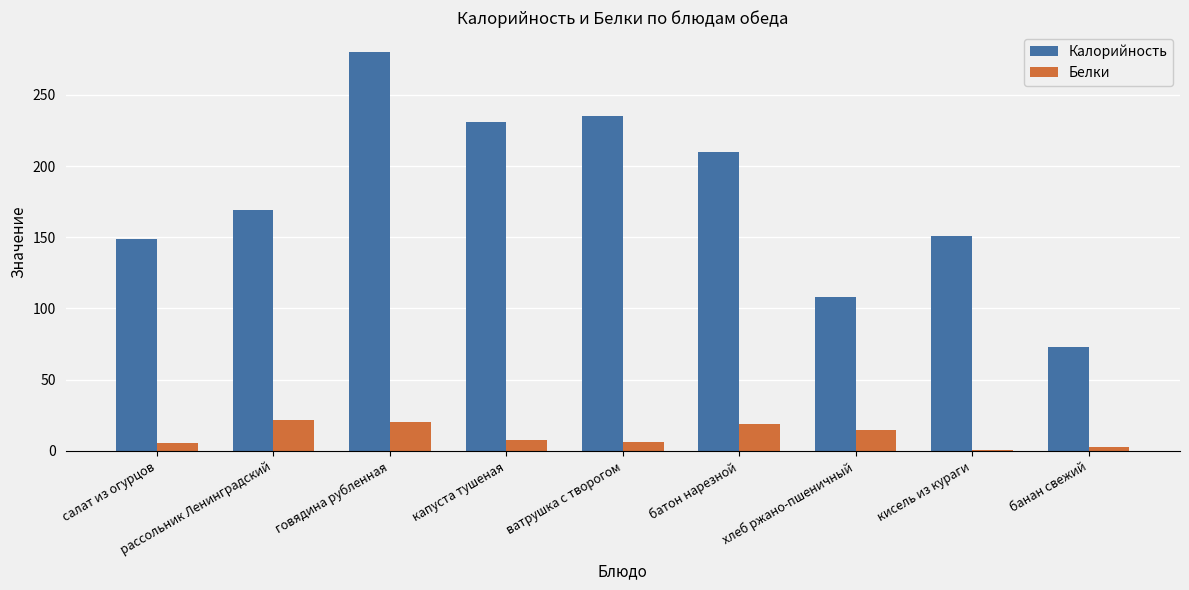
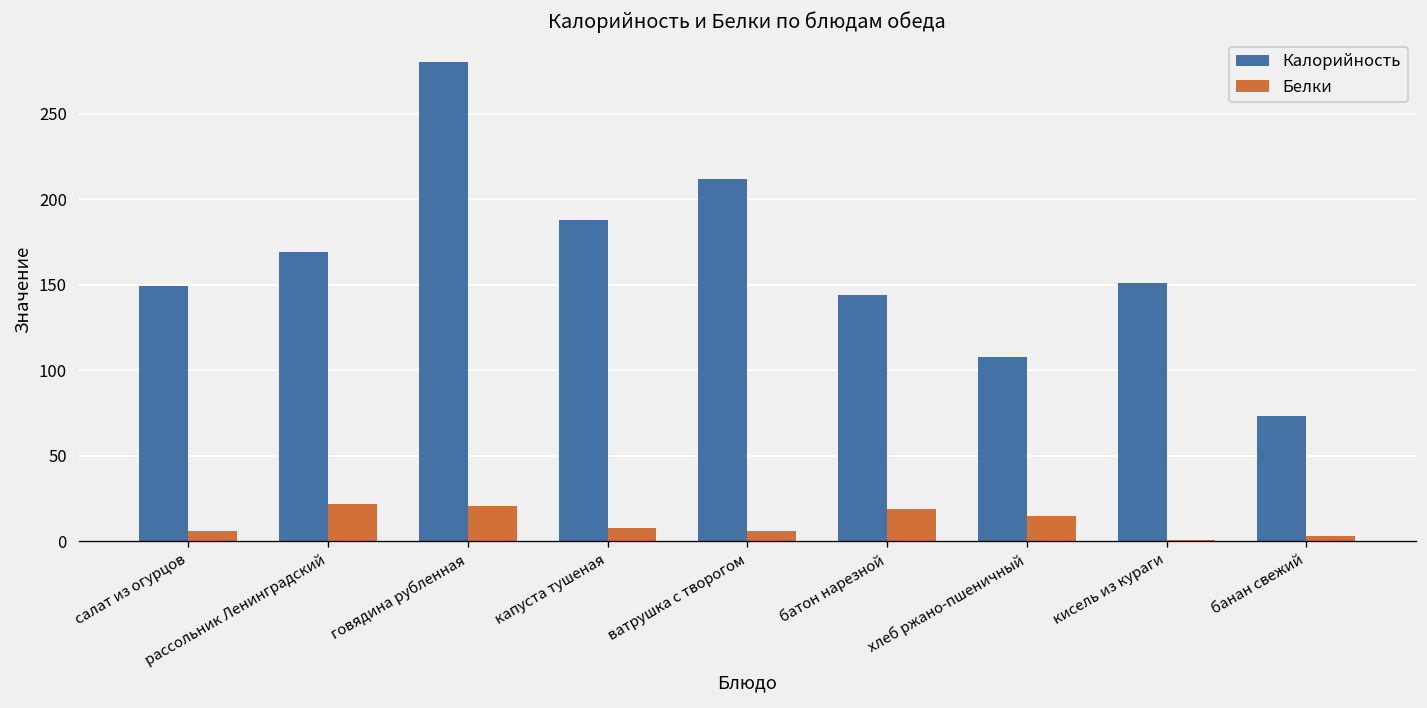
  {
    "Калорийность": {
      "салат из огурцов": 149,
      "рассольник Ленинградский": 169,
      "говядина рубленная": 280,
-     "капуста тушеная": 231,
-     "ватрушка с творогом": 235,
-     "батон нарезной": 210,
+     "капуста тушеная": 188,
+     "ватрушка с творогом": 212,
+     "батон нарезной": 144,
      "хлеб ржано-пшеничный": 108,
      "кисель из кураги": 151,
      "банан свежий": 73
    },
    "Белки": {
      "салат из огурцов": 6,
      "рассольник Ленинградский": 21,
      "говядина рубленная": 21,
      "капуста тушеная": 8,
      "ватрушка с творогом": 6,
      "батон нарезной": 19,
      "хлеб ржано-пшеничный": 15,
      "банан свежий": 3
    }
  }
